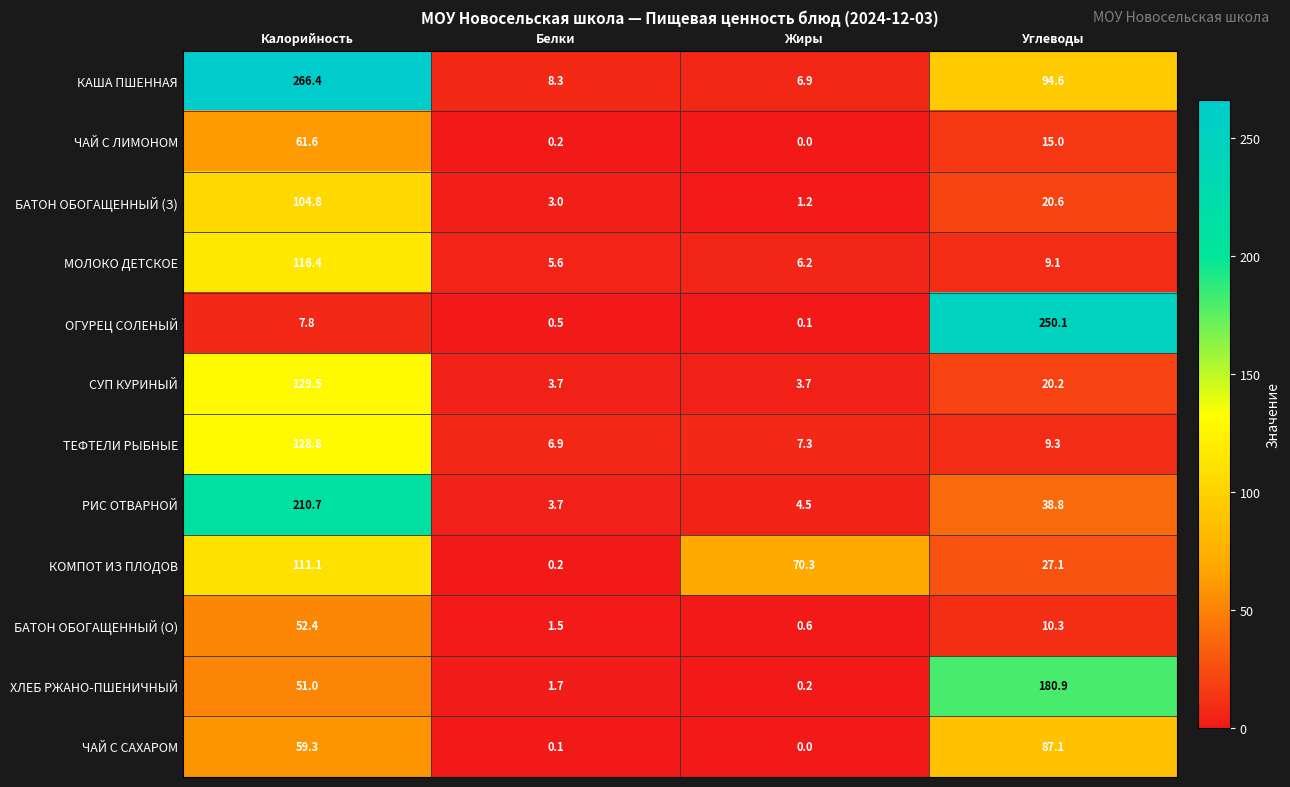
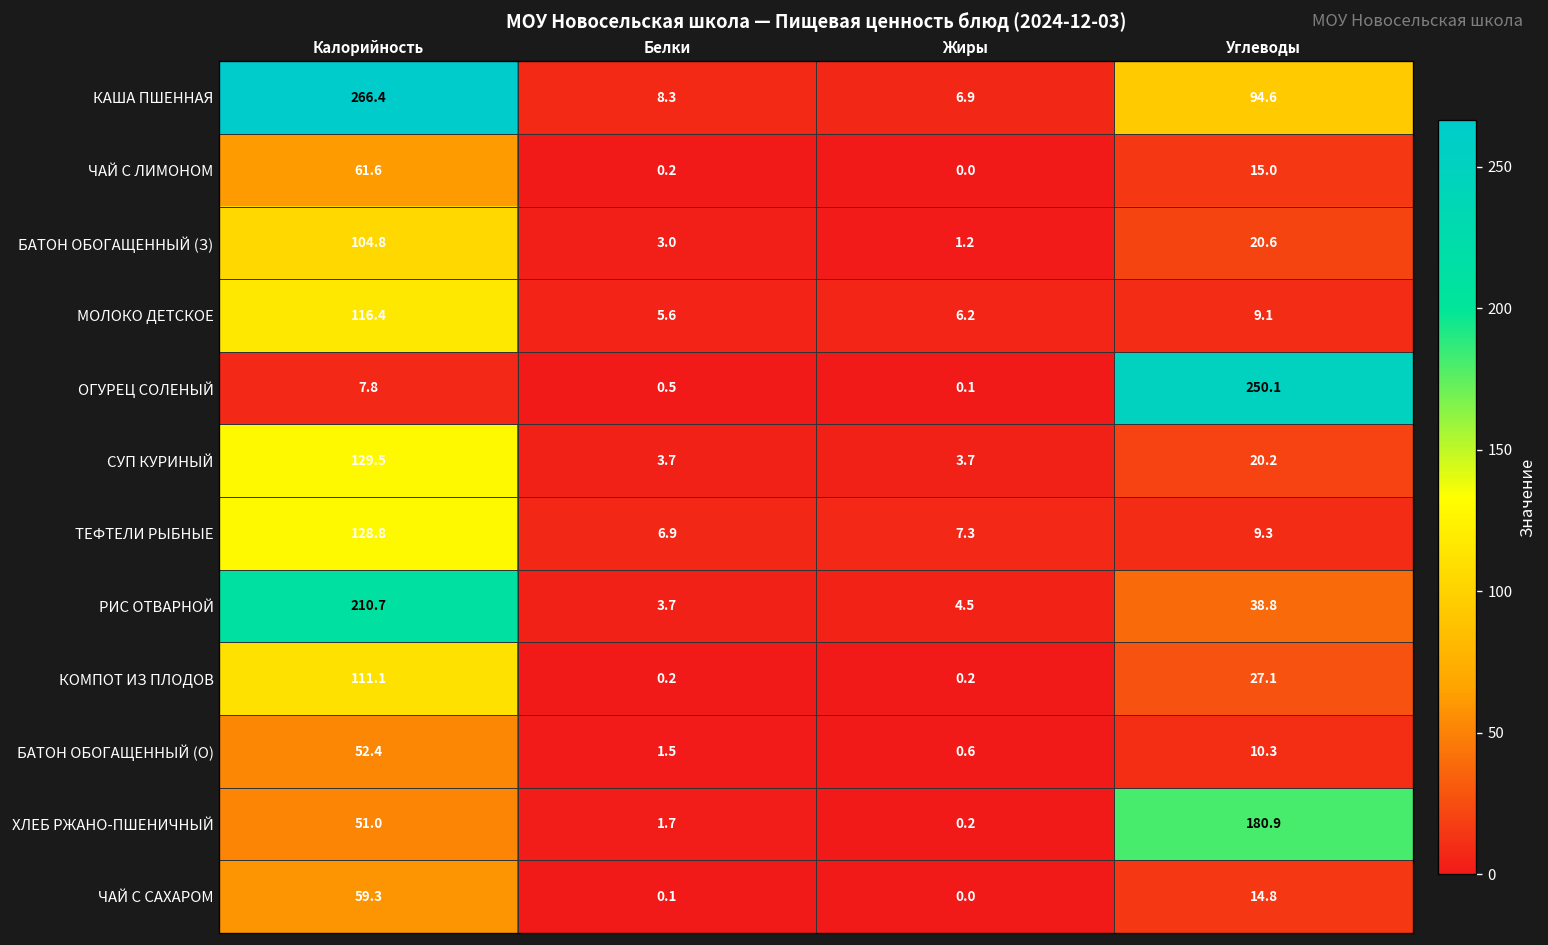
  {
    "КАША ПШЕННАЯ": {
      "Калорийность": 266.4,
      "Белки": 8.3,
      "Жиры": 6.9,
      "Углеводы": 94.6
    },
    "ЧАЙ С ЛИМОНОМ": {
      "Калорийность": 61.6,
      "Белки": 0.2,
      "Жиры": 0.0,
      "Углеводы": 15.0
    },
    "БАТОН ОБОГАЩЕННЫЙ (З)": {
      "Калорийность": 104.8,
      "Белки": 3.0,
      "Жиры": 1.2,
      "Углеводы": 20.6
    },
    "МОЛОКО ДЕТСКОЕ": {
      "Калорийность": 116.4,
      "Белки": 5.6,
      "Жиры": 6.2,
      "Углеводы": 9.1
    },
    "ОГУРЕЦ СОЛЕНЫЙ": {
      "Калорийность": 7.8,
      "Белки": 0.5,
      "Жиры": 0.1,
      "Углеводы": 250.1
    },
    "СУП КУРИНЫЙ": {
      "Калорийность": 129.5,
      "Белки": 3.7,
      "Жиры": 3.7,
      "Углеводы": 20.2
    },
    "ТЕФТЕЛИ РЫБНЫЕ": {
      "Калорийность": 128.8,
      "Белки": 6.9,
      "Жиры": 7.3,
      "Углеводы": 9.3
    },
    "РИС ОТВАРНОЙ": {
      "Калорийность": 210.7,
      "Белки": 3.7,
      "Жиры": 4.5,
      "Углеводы": 38.8
    },
    "КОМПОТ ИЗ ПЛОДОВ": {
      "Калорийность": 111.1,
      "Белки": 0.2,
-     "Жиры": 70.3,
+     "Жиры": 0.2,
      "Углеводы": 27.1
    },
    "БАТОН ОБОГАЩЕННЫЙ (О)": {
      "Калорийность": 52.4,
      "Белки": 1.5,
      "Жиры": 0.6,
      "Углеводы": 10.3
    },
    "ХЛЕБ РЖАНО-ПШЕНИЧНЫЙ": {
      "Калорийность": 51.0,
      "Белки": 1.7,
      "Жиры": 0.2,
      "Углеводы": 180.9
    },
    "ЧАЙ С САХАРОМ": {
      "Калорийность": 59.3,
      "Белки": 0.1,
      "Жиры": 0.0,
-     "Углеводы": 87.1
+     "Углеводы": 14.8
    }
  }
